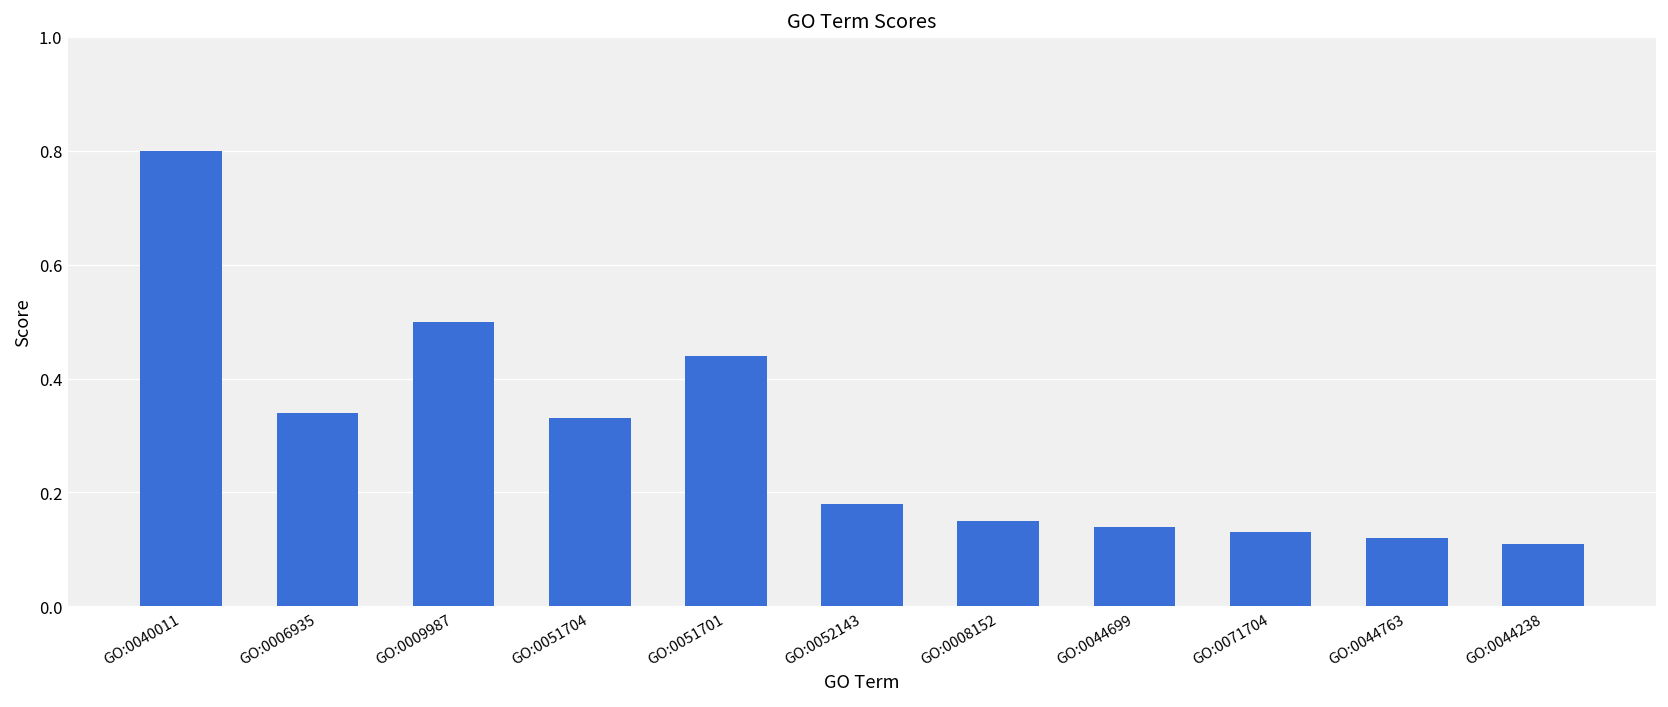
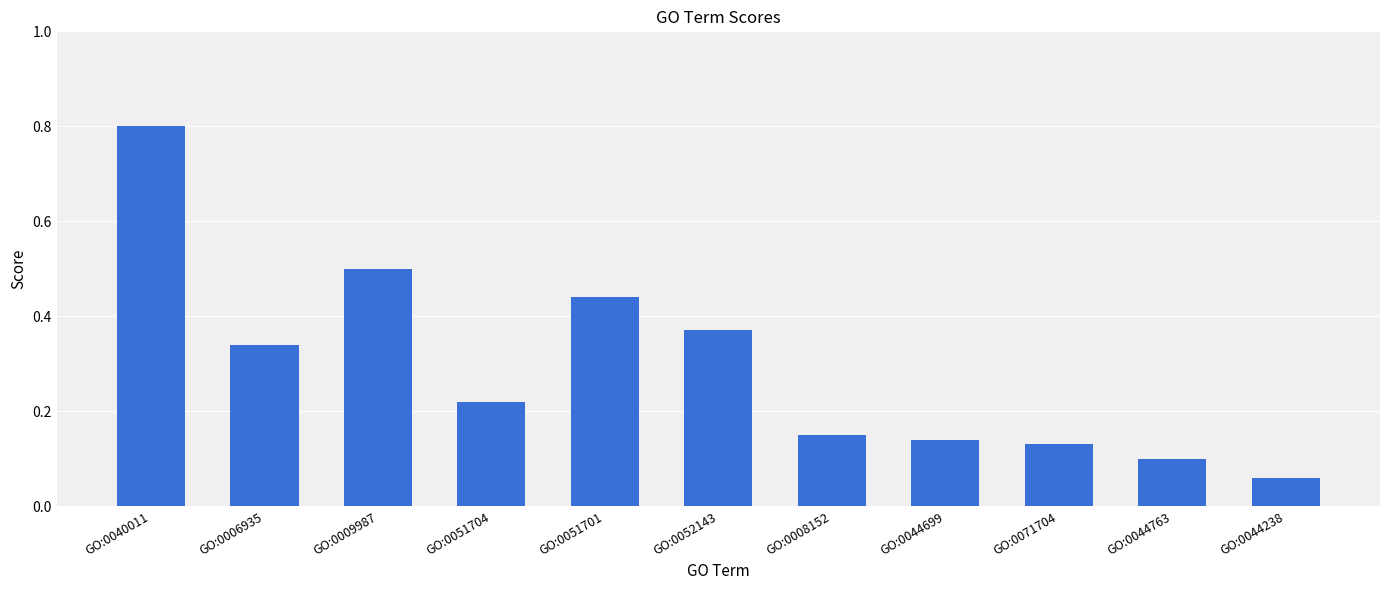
  {
    "GO:0040011": 0.80,
    "GO:0006935": 0.34,
    "GO:0009987": 0.50,
-   "GO:0051704": 0.33,
+   "GO:0051704": 0.22,
    "GO:0051701": 0.44,
-   "GO:0052143": 0.18,
+   "GO:0052143": 0.37,
    "GO:0008152": 0.15,
    "GO:0044699": 0.14,
    "GO:0071704": 0.13,
-   "GO:0044763": 0.12,
-   "GO:0044238": 0.11
+   "GO:0044763": 0.10,
+   "GO:0044238": 0.06
  }
